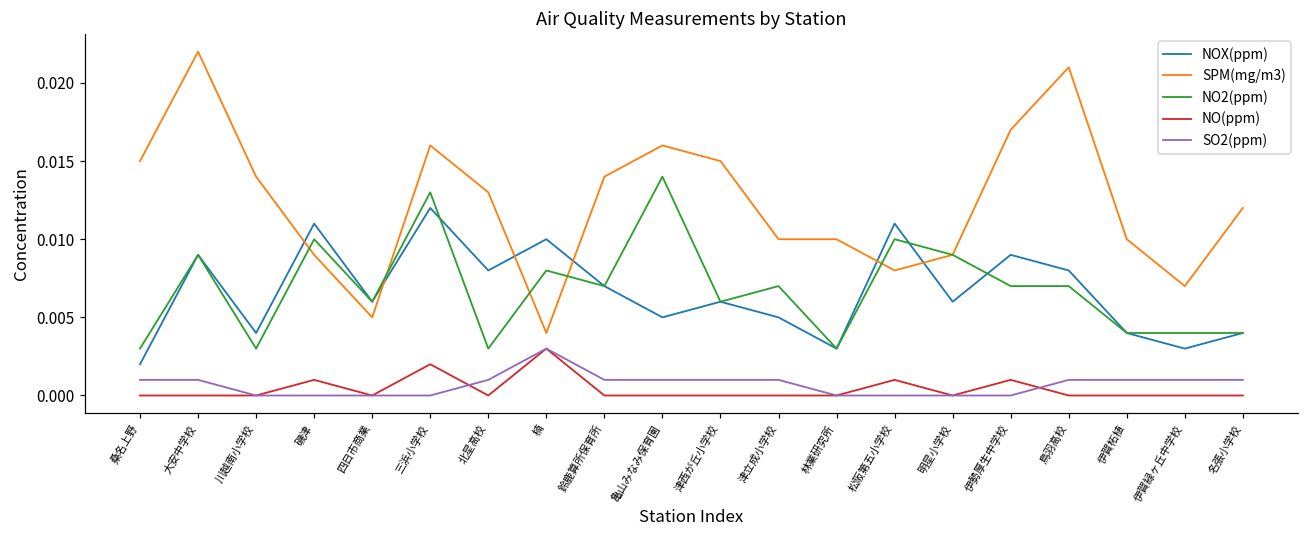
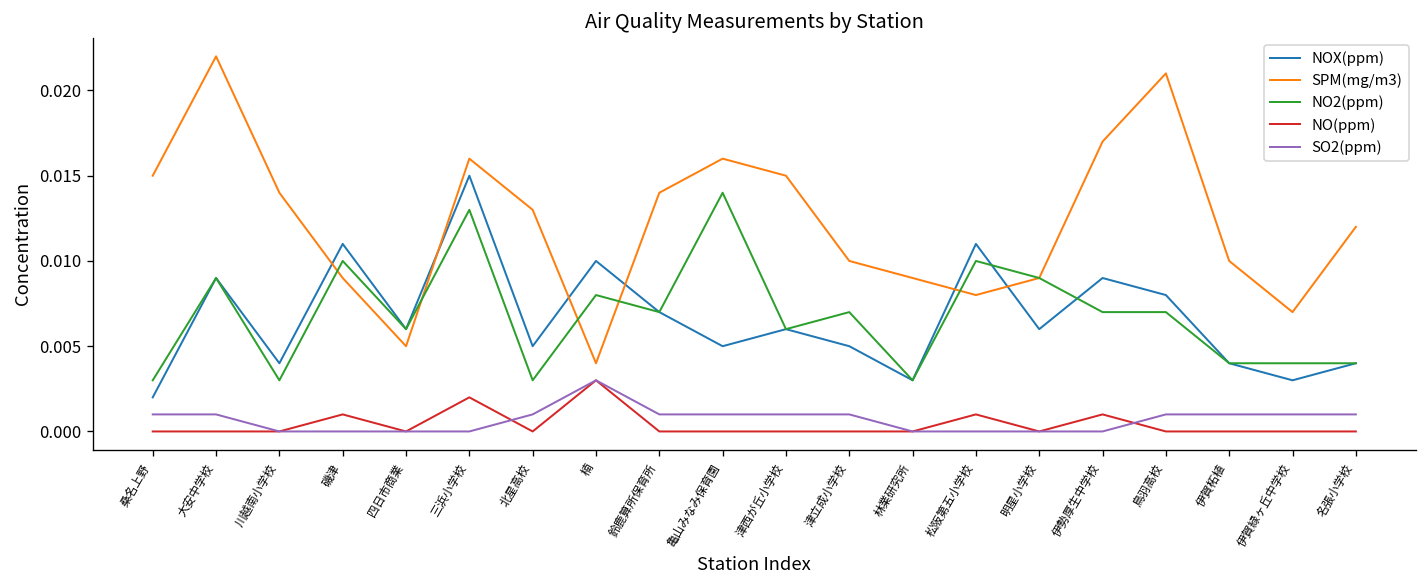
  {
    "NOX(ppm)": {
      "桑名上野": 0.002,
      "川越南小学校": 0.004,
      "磯津": 0.011,
-     "三浜小学校": 0.012,
-     "北星高校": 0.008,
+     "三浜小学校": 0.015,
+     "北星高校": 0.005,
      "楠": 0.010,
      "亀山みなみ保育園": 0.005,
      "津立成小学校": 0.005,
      "松阪第五小学校": 0.011,
      "明星小学校": 0.006,
      "伊勢厚生中学校": 0.009,
      "鳥羽高校": 0.008,
      "伊賀緑ヶ丘中学校": 0.003
    },
    "SPM(mg/m3)": {
      "桑名上野": 0.015,
      "大安中学校": 0.022,
      "川越南小学校": 0.014,
      "磯津": 0.009,
      "四日市商業": 0.005,
      "三浜小学校": 0.016,
      "北星高校": 0.013,
      "楠": 0.004,
      "鈴鹿算所保育所": 0.014,
      "亀山みなみ保育園": 0.016,
      "津西が丘小学校": 0.015,
      "津立成小学校": 0.010,
-     "林業研究所": 0.010,
+     "林業研究所": 0.009,
      "松阪第五小学校": 0.008,
      "伊勢厚生中学校": 0.017,
      "鳥羽高校": 0.021,
      "伊賀柘植": 0.010,
      "伊賀緑ヶ丘中学校": 0.007,
      "名張小学校": 0.012
    },
    "NO2(ppm)": {
      "桑名上野": 0.003,
      "川越南小学校": 0.003,
      "磯津": 0.010,
      "三浜小学校": 0.013,
      "北星高校": 0.003,
      "楠": 0.008,
      "亀山みなみ保育園": 0.014,
      "津立成小学校": 0.007,
      "松阪第五小学校": 0.010,
      "伊勢厚生中学校": 0.007,
      "鳥羽高校": 0.007,
      "伊賀緑ヶ丘中学校": 0.004
    },
    "NO(ppm)": {
      "桑名上野": 0.000,
      "大安中学校": 0.000,
      "磯津": 0.001,
      "三浜小学校": 0.002,
      "北星高校": 0.000,
      "鈴鹿算所保育所": 0.000,
      "亀山みなみ保育園": 0.000,
      "津西が丘小学校": 0.000,
      "津立成小学校": 0.000,
      "松阪第五小学校": 0.001,
      "伊勢厚生中学校": 0.001,
      "鳥羽高校": 0.000,
      "伊賀柘植": 0.000,
      "伊賀緑ヶ丘中学校": 0.000,
      "名張小学校": 0.000
    },
    "SO2(ppm)": {
      "桑名上野": 0.001,
      "大安中学校": 0.001,
      "磯津": 0.000,
      "三浜小学校": 0.000,
      "北星高校": 0.001,
      "鈴鹿算所保育所": 0.001,
      "亀山みなみ保育園": 0.001,
      "津西が丘小学校": 0.001,
      "津立成小学校": 0.001,
      "松阪第五小学校": 0.000,
      "伊勢厚生中学校": 0.000,
      "鳥羽高校": 0.001,
      "伊賀柘植": 0.001,
      "伊賀緑ヶ丘中学校": 0.001,
      "名張小学校": 0.001
    }
  }
